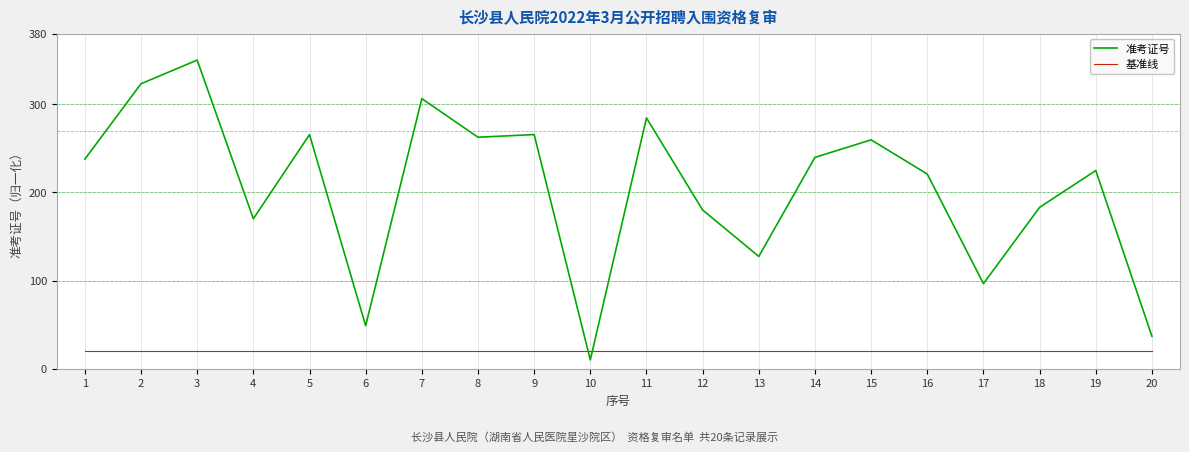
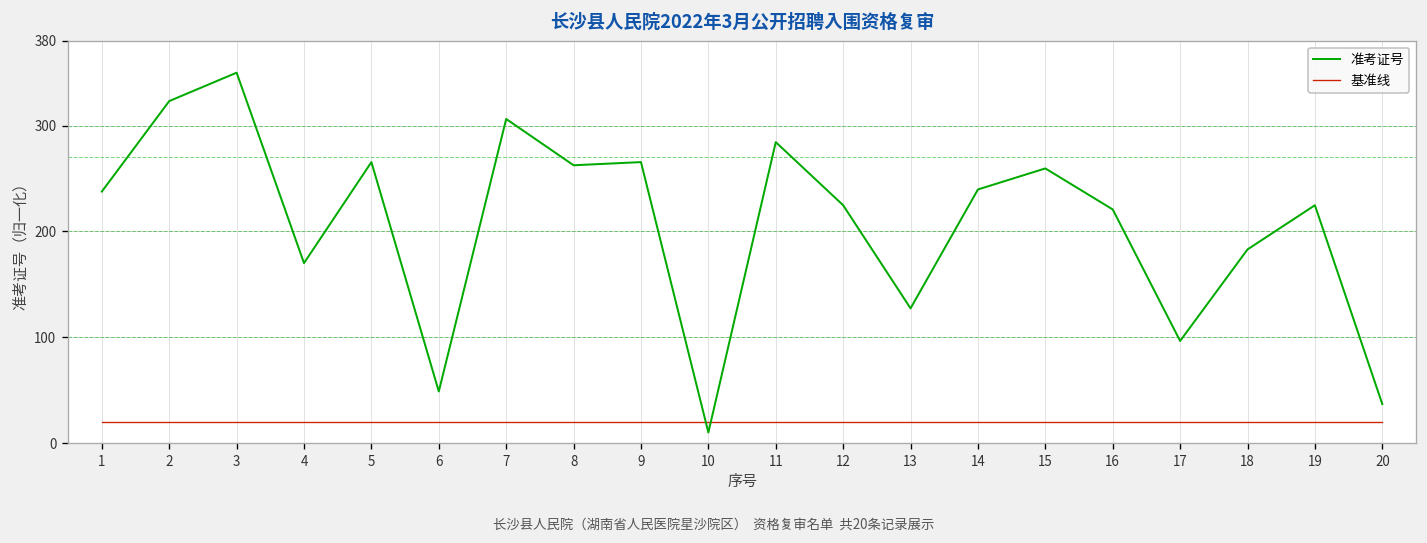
  {
    "准考证号": {
      "1": 240,
      "2": 320,
      "3": 350,
      "4": 170,
      "5": 270,
      "6": 50,
      "7": 310,
      "8": 260,
      "9": 270,
      "10": 10,
      "11": 280,
-     "12": 180,
+     "12": 220,
      "13": 130,
      "14": 240,
      "15": 260,
      "16": 220,
      "17": 100,
      "18": 180,
      "19": 220,
      "20": 40
    },
    "基准线": {
      "1": 20,
      "2": 20,
      "3": 20,
      "4": 20,
      "5": 20,
      "6": 20,
      "7": 20,
      "8": 20,
      "9": 20,
      "10": 20,
      "11": 20,
      "12": 20,
      "13": 20,
      "14": 20,
      "15": 20,
      "16": 20,
      "17": 20,
      "18": 20,
      "19": 20,
      "20": 20
    }
  }
